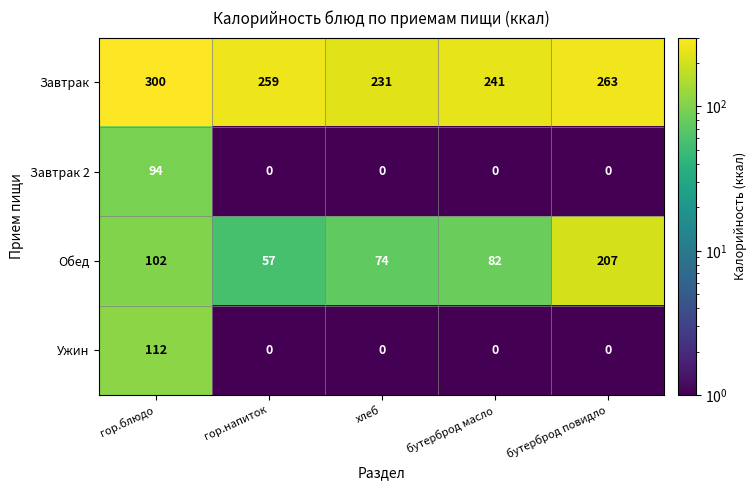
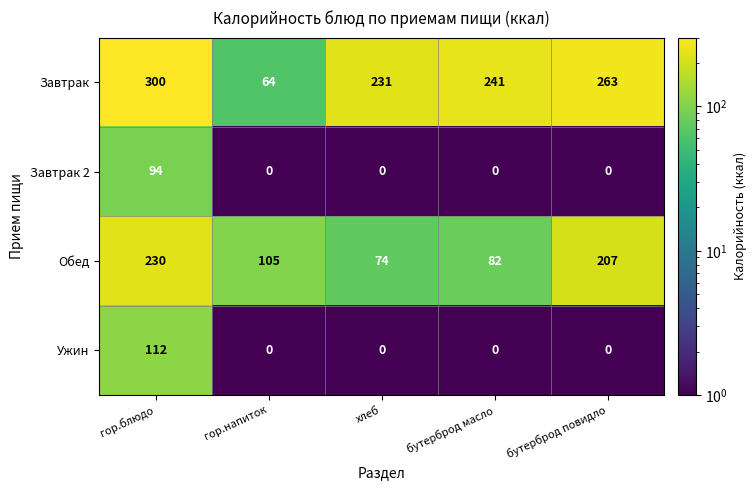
  {
    "Завтрак": {
      "гор.блюдо": 300,
-     "гор.напиток": 259,
+     "гор.напиток": 64,
      "хлеб": 231,
      "бутерброд масло": 241,
      "бутерброд повидло": 263
    },
    "Завтрак 2": {
      "гор.блюдо": 94,
      "гор.напиток": 0,
      "хлеб": 0,
      "бутерброд масло": 0,
      "бутерброд повидло": 0
    },
    "Обед": {
-     "гор.блюдо": 102,
-     "гор.напиток": 57,
+     "гор.блюдо": 230,
+     "гор.напиток": 105,
      "хлеб": 74,
      "бутерброд масло": 82,
      "бутерброд повидло": 207
    },
    "Ужин": {
      "гор.блюдо": 112,
      "гор.напиток": 0,
      "хлеб": 0,
      "бутерброд масло": 0,
      "бутерброд повидло": 0
    }
  }
